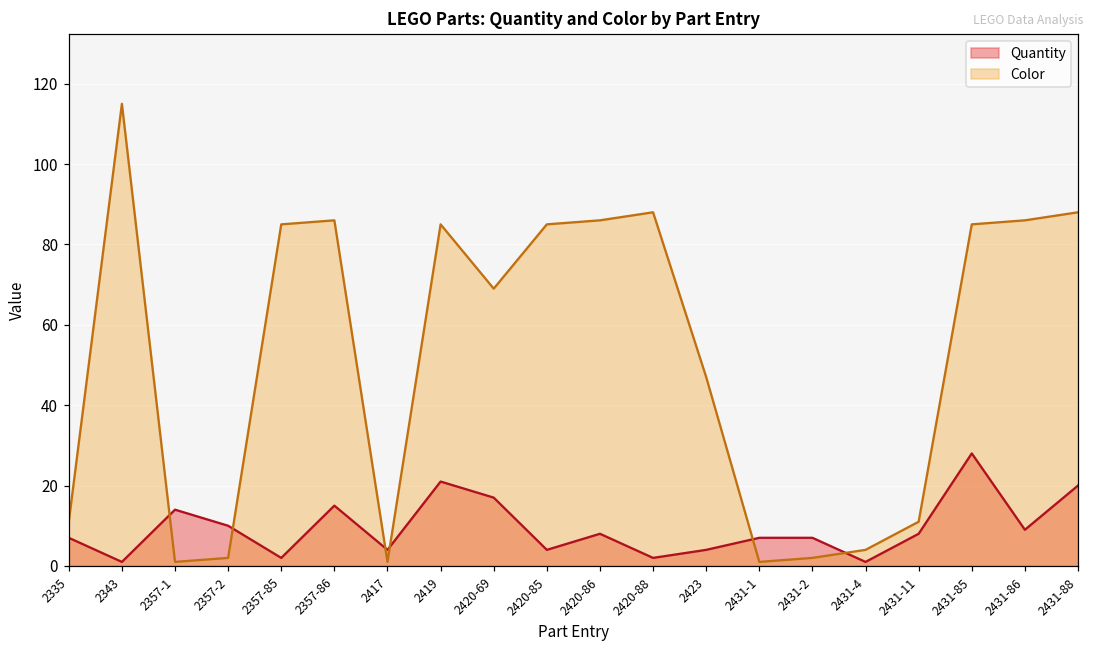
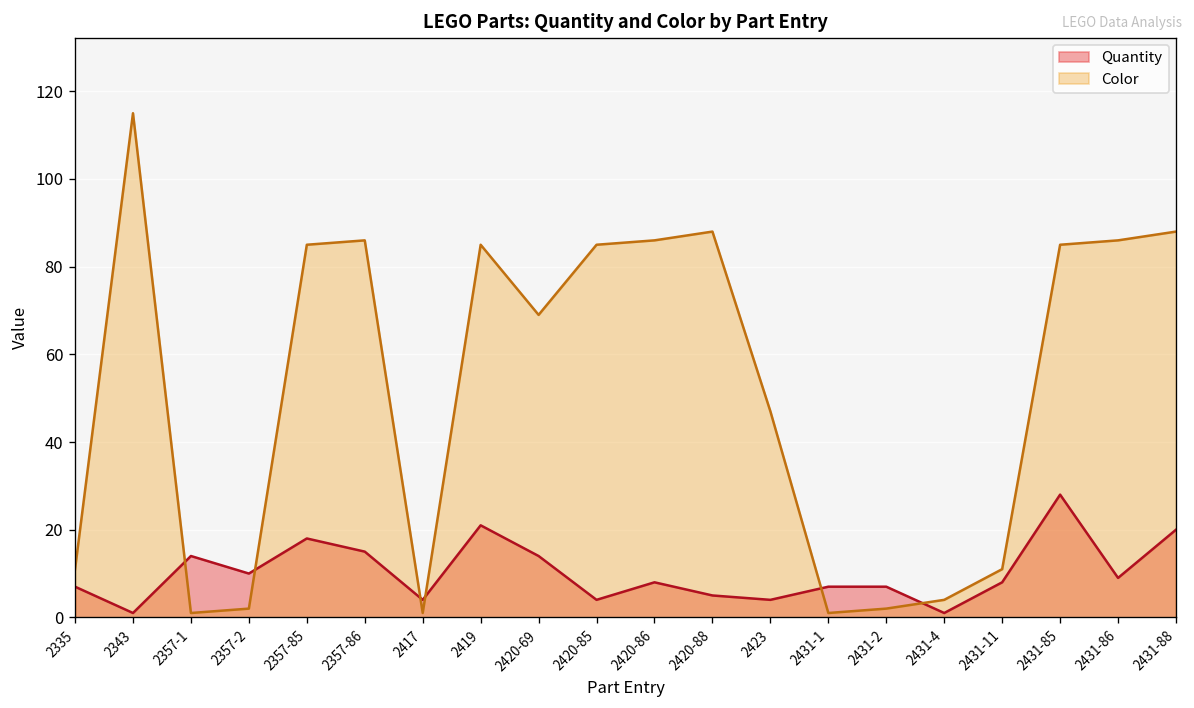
  {
    "Quantity": {
      "2335": 7,
      "2343": 1,
      "2357-1": 14,
      "2357-2": 10,
-     "2357-85": 2,
+     "2357-85": 18,
      "2357-86": 15,
      "2417": 4,
      "2419": 21,
-     "2420-69": 17,
+     "2420-69": 14,
      "2420-85": 4,
      "2420-86": 8,
-     "2420-88": 2,
+     "2420-88": 5,
      "2423": 4,
      "2431-1": 7,
      "2431-2": 7,
      "2431-4": 1,
      "2431-11": 8,
      "2431-85": 28,
      "2431-86": 9,
      "2431-88": 20
    },
    "Color": {
      "2335": 11,
      "2343": 115,
      "2357-1": 1,
      "2357-2": 2,
      "2357-85": 85,
      "2357-86": 86,
      "2417": 1,
      "2419": 85,
      "2420-69": 69,
      "2420-85": 85,
      "2420-86": 86,
      "2420-88": 88,
      "2423": 47,
      "2431-1": 1,
      "2431-2": 2,
      "2431-4": 4,
      "2431-11": 11,
      "2431-85": 85,
      "2431-86": 86,
      "2431-88": 88
    }
  }
